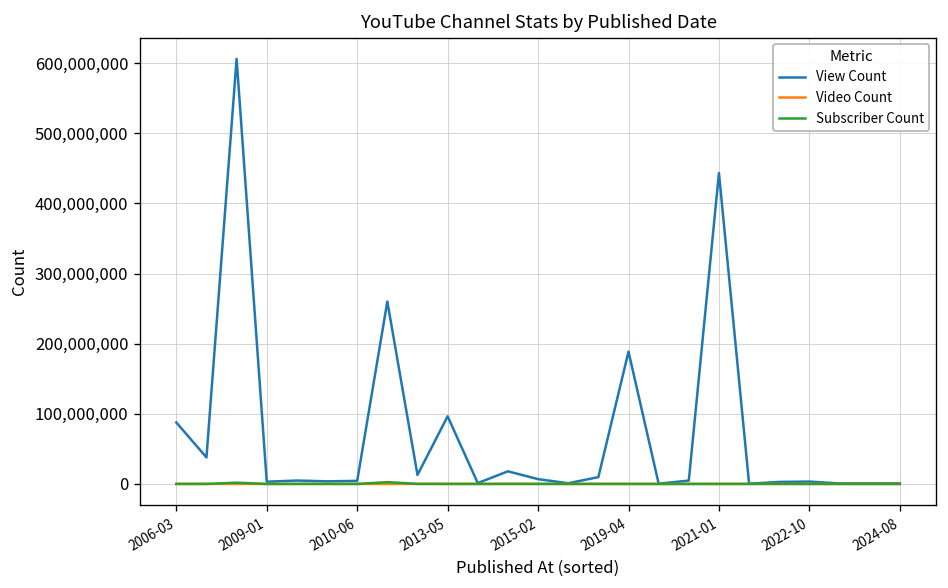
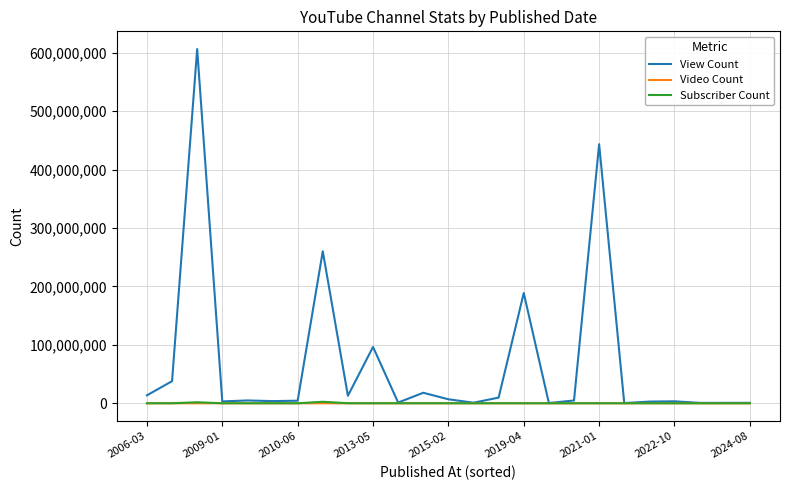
  {
    "View Count": {
-     "2006-03": "90,000,000",
+     "2006-03": "10,000,000",
      "2010-06": "0",
      "2013-05": "100,000,000",
      "2015-02": "10,000,000",
      "2019-04": "190,000,000",
      "2021-01": "440,000,000"
    }
  }
